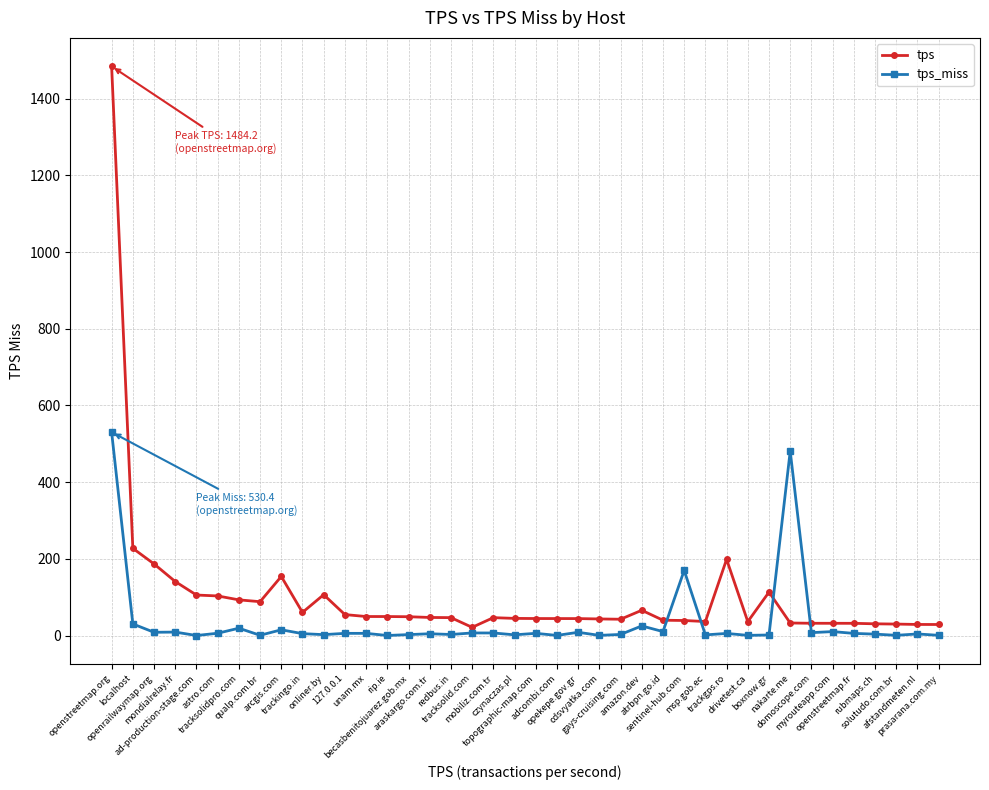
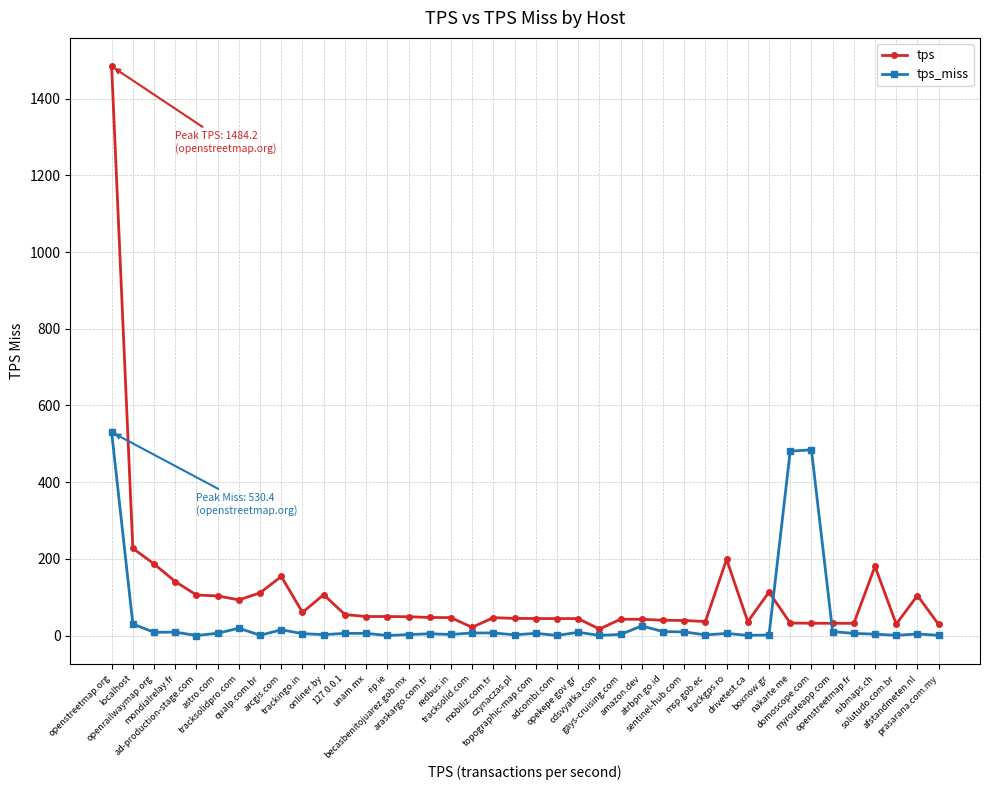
  {
    "tps": {
      "localhost": 230,
      "openrailwaymap.org": 190,
      "mondialrelay.fr": 140,
      "ad-production-stage.com": 110,
      "astro.com": 100,
      "tracksolidpro.com": 90,
-     "qualp.com.br": 90,
+     "qualp.com.br": 110,
      "arcgis.com": 150,
      "trackingo.in": 60,
      "onliner.by": 110,
      "127.0.0.1": 50,
      "unam.mx": 50,
      "rip.ie": 50,
      "becasbenitojuarez.gob.mx": 50,
      "araskargo.com.tr": 50,
      "redbus.in": 50,
      "tracksolid.com": 20,
      "mobiliz.com.tr": 50,
      "czynaczas.pl": 40,
      "topographic-map.com": 40,
      "adcombi.com": 40,
      "opekepe.gov.gr": 40,
-     "cdsvyatka.com": 40,
+     "cdsvyatka.com": 20,
      "gays-cruising.com": 40,
-     "amazon.dev": 70,
+     "amazon.dev": 40,
      "atrbpn.go.id": 40,
      "sentinel-hub.com": 40,
      "msp.gob.ec": 40,
      "trackgps.ro": 200,
      "drivetest.ca": 40,
      "boxnow.gr": 110,
      "nakarte.me": 30,
      "domoscope.com": 30,
      "myrouteapp.com": 30,
      "openstreetmap.fr": 30,
-     "rubmaps.ch": 30,
+     "rubmaps.ch": 180,
      "solutudo.com.br": 30,
-     "afstandmeten.nl": 30,
+     "afstandmeten.nl": 100,
      "prasarana.com.my": 30
    },
    "tps_miss": {
      "localhost": 30,
      "openrailwaymap.org": 10,
      "mondialrelay.fr": 10,
      "ad-production-stage.com": 0,
      "astro.com": 10,
      "tracksolidpro.com": 20,
      "qualp.com.br": 0,
      "arcgis.com": 20,
      "trackingo.in": 10,
      "onliner.by": 0,
      "127.0.0.1": 10,
      "unam.mx": 10,
      "rip.ie": 0,
      "becasbenitojuarez.gob.mx": 0,
      "araskargo.com.tr": 0,
      "redbus.in": 0,
      "tracksolid.com": 10,
      "mobiliz.com.tr": 10,
      "czynaczas.pl": 0,
      "topographic-map.com": 10,
      "adcombi.com": 0,
      "opekepe.gov.gr": 10,
      "cdsvyatka.com": 0,
      "gays-cruising.com": 0,
      "amazon.dev": 30,
      "atrbpn.go.id": 10,
-     "sentinel-hub.com": 170,
+     "sentinel-hub.com": 10,
      "msp.gob.ec": 0,
      "trackgps.ro": 10,
      "drivetest.ca": 0,
      "boxnow.gr": 0,
      "nakarte.me": 480,
-     "domoscope.com": 10,
+     "domoscope.com": 480,
      "myrouteapp.com": 10,
      "openstreetmap.fr": 10,
      "rubmaps.ch": 0,
      "solutudo.com.br": 0,
      "afstandmeten.nl": 0,
      "prasarana.com.my": 0
    }
  }
